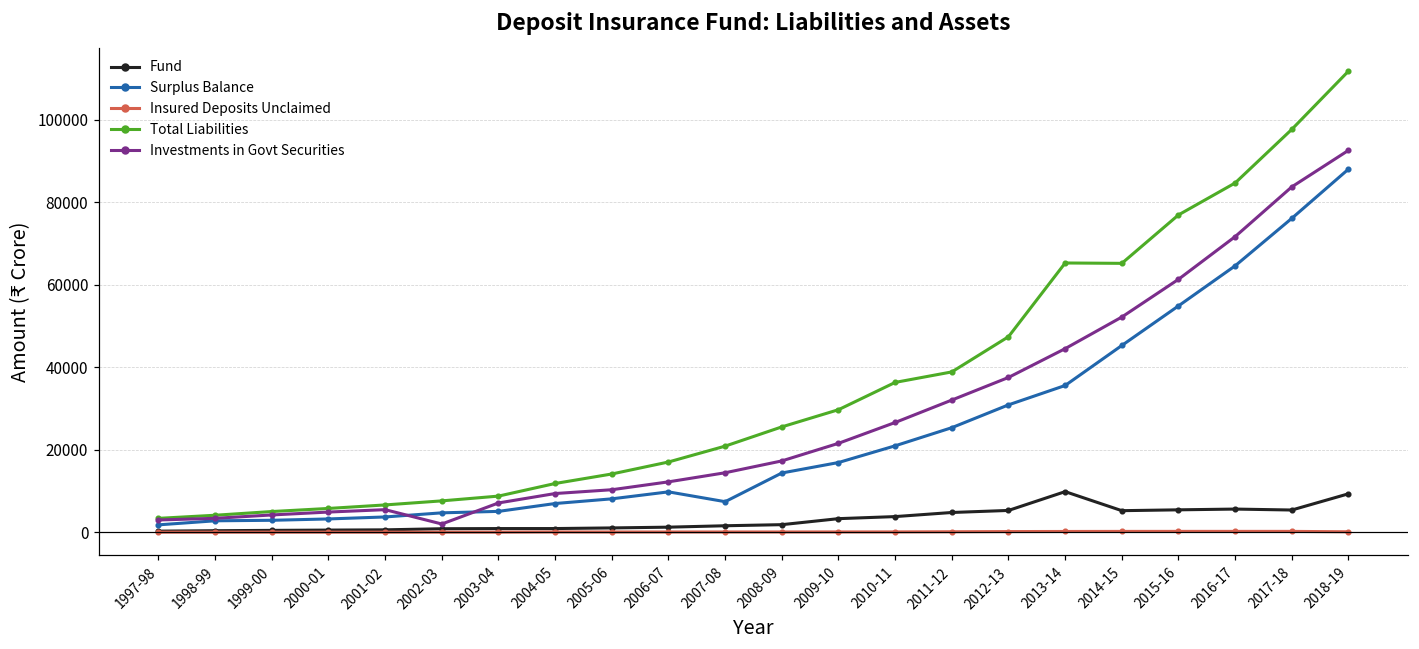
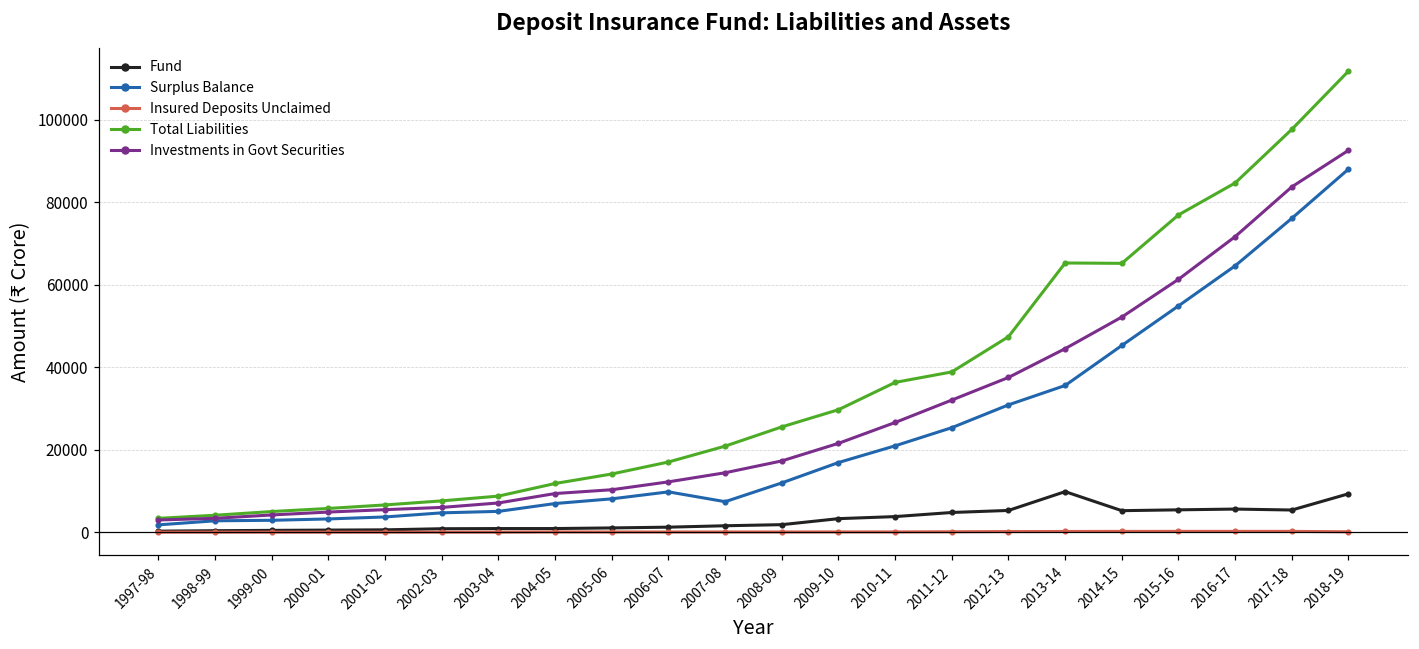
  {
    "Fund": {
      "2002-03": 1000,
      "2003-04": 1000,
      "2004-05": 1000,
      "2005-06": 1000,
      "2006-07": 1000,
      "2007-08": 2000,
      "2008-09": 2000,
      "2009-10": 3000,
      "2010-11": 4000,
      "2011-12": 5000,
      "2012-13": 5000,
      "2013-14": 10000,
      "2014-15": 5000,
      "2015-16": 5000,
      "2016-17": 6000,
      "2017-18": 5000,
      "2018-19": 9000
    },
    "Surplus Balance": {
      "1997-98": 2000,
      "1999-00": 3000,
      "2000-01": 3000,
      "2001-02": 4000,
      "2002-03": 5000,
      "2003-04": 5000,
      "2004-05": 7000,
      "2005-06": 8000,
      "2006-07": 10000,
      "2007-08": 7000,
-     "2008-09": 14000,
+     "2008-09": 12000,
      "2009-10": 17000,
      "2010-11": 21000,
      "2011-12": 25000,
      "2012-13": 31000,
      "2013-14": 36000,
      "2014-15": 45000,
      "2015-16": 55000,
      "2016-17": 65000,
      "2017-18": 76000,
      "2018-19": 88000
    },
    "Insured Deposits Unclaimed": {
      "2002-03": 0,
      "2003-04": 0,
      "2004-05": 0,
      "2005-06": 0,
      "2006-07": 0,
      "2007-08": 0,
      "2008-09": 0,
      "2009-10": 0,
      "2010-11": 0,
      "2011-12": 0,
      "2012-13": 0,
      "2013-14": 0,
      "2014-15": 0,
      "2015-16": 0,
      "2016-17": 0,
      "2017-18": 0,
      "2018-19": 0
    },
    "Total Liabilities": {
      "1998-99": 4000,
      "1999-00": 5000,
      "2000-01": 6000,
      "2001-02": 7000,
      "2002-03": 8000,
      "2003-04": 9000,
      "2004-05": 12000,
      "2005-06": 14000,
      "2006-07": 17000,
      "2007-08": 21000,
      "2008-09": 26000,
      "2009-10": 30000,
      "2010-11": 36000,
      "2011-12": 39000,
      "2012-13": 47000,
      "2013-14": 65000,
      "2014-15": 65000,
      "2015-16": 77000,
      "2016-17": 85000,
      "2017-18": 98000,
      "2018-19": 112000
    },
    "Investments in Govt Securities": {
      "1999-00": 4000,
      "2000-01": 5000,
      "2001-02": 5000,
-     "2002-03": 2000,
+     "2002-03": 6000,
      "2003-04": 7000,
      "2004-05": 9000,
      "2005-06": 10000,
      "2006-07": 12000,
      "2007-08": 14000,
      "2008-09": 17000,
      "2009-10": 22000,
      "2010-11": 27000,
      "2011-12": 32000,
      "2012-13": 37000,
      "2013-14": 44000,
      "2014-15": 52000,
      "2015-16": 61000,
      "2016-17": 72000,
      "2017-18": 84000,
      "2018-19": 93000
    }
  }
